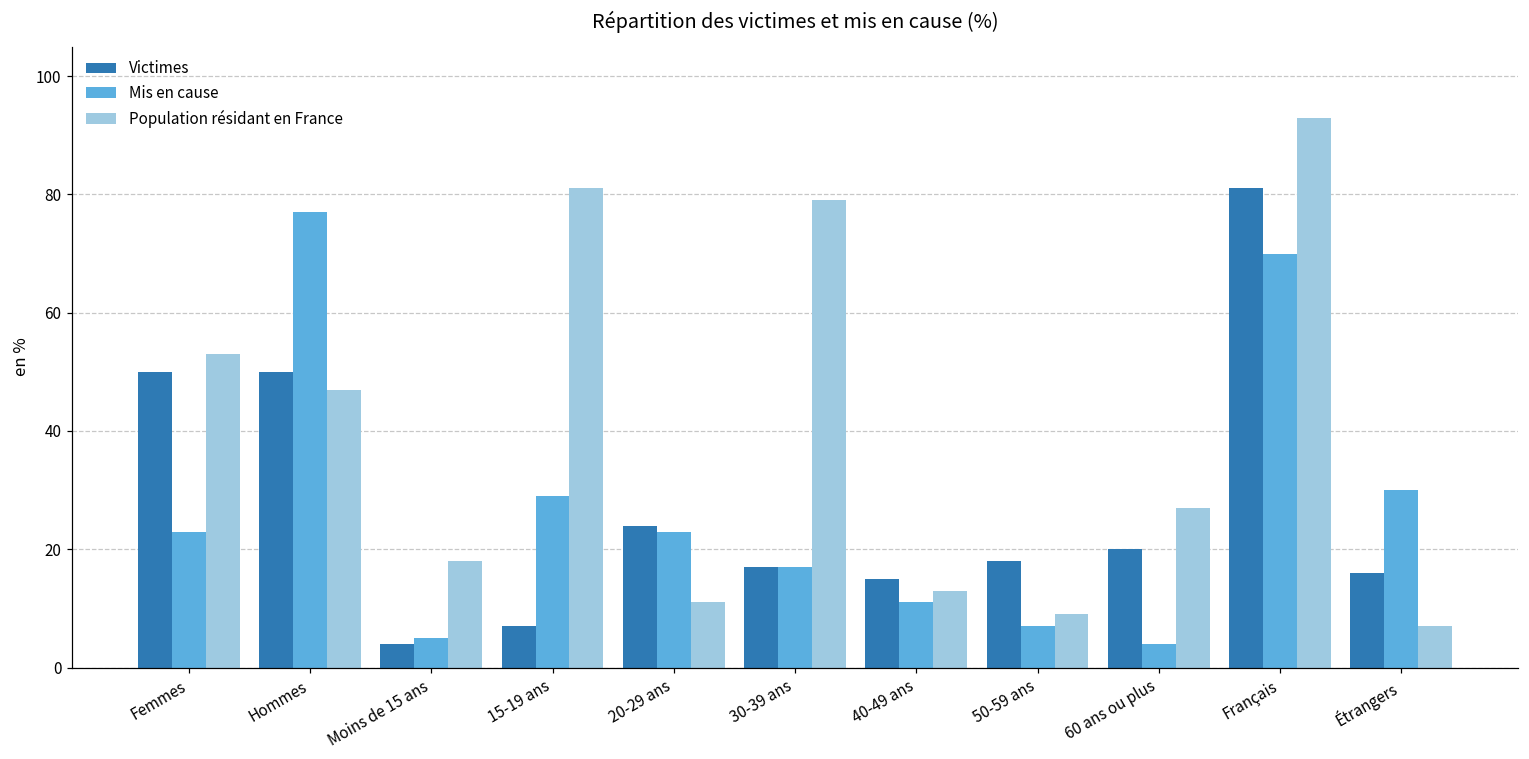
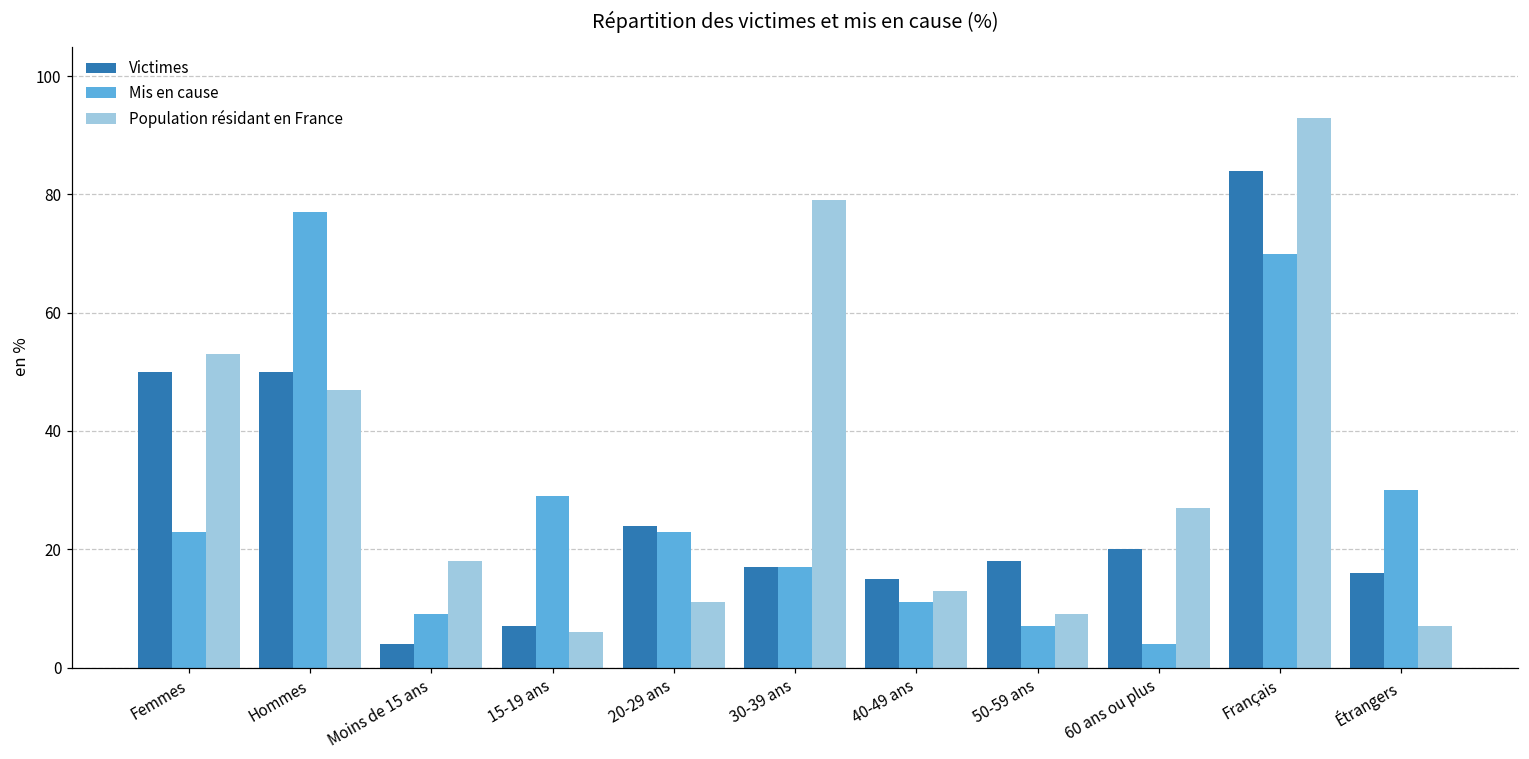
  {
    "Victimes": {
      "Femmes": 50,
      "Hommes": 50,
      "Moins de 15 ans": 4,
      "15-19 ans": 7,
      "20-29 ans": 24,
      "30-39 ans": 17,
      "40-49 ans": 15,
      "50-59 ans": 18,
      "60 ans ou plus": 20,
-     "Français": 81,
+     "Français": 84,
      "Étrangers": 16
    },
    "Mis en cause": {
      "Femmes": 23,
      "Hommes": 77,
-     "Moins de 15 ans": 5,
+     "Moins de 15 ans": 9,
      "15-19 ans": 29,
      "20-29 ans": 23,
      "30-39 ans": 17,
      "40-49 ans": 11,
      "50-59 ans": 7,
      "60 ans ou plus": 4,
      "Français": 70,
      "Étrangers": 30
    },
    "Population résidant en France": {
      "Femmes": 53,
      "Hommes": 47,
      "Moins de 15 ans": 18,
-     "15-19 ans": 81,
+     "15-19 ans": 6,
      "20-29 ans": 11,
      "30-39 ans": 79,
      "40-49 ans": 13,
      "50-59 ans": 9,
      "60 ans ou plus": 27,
      "Français": 93,
      "Étrangers": 7
    }
  }
